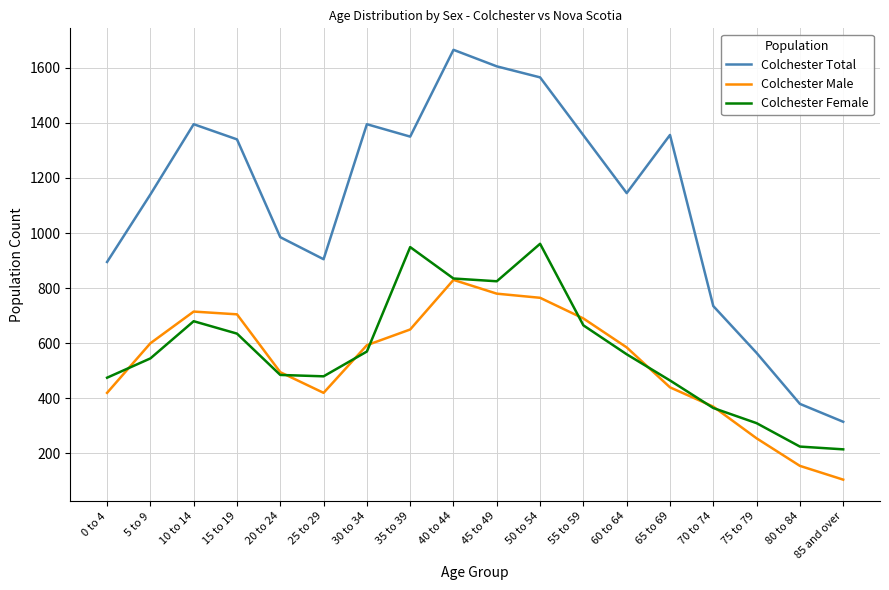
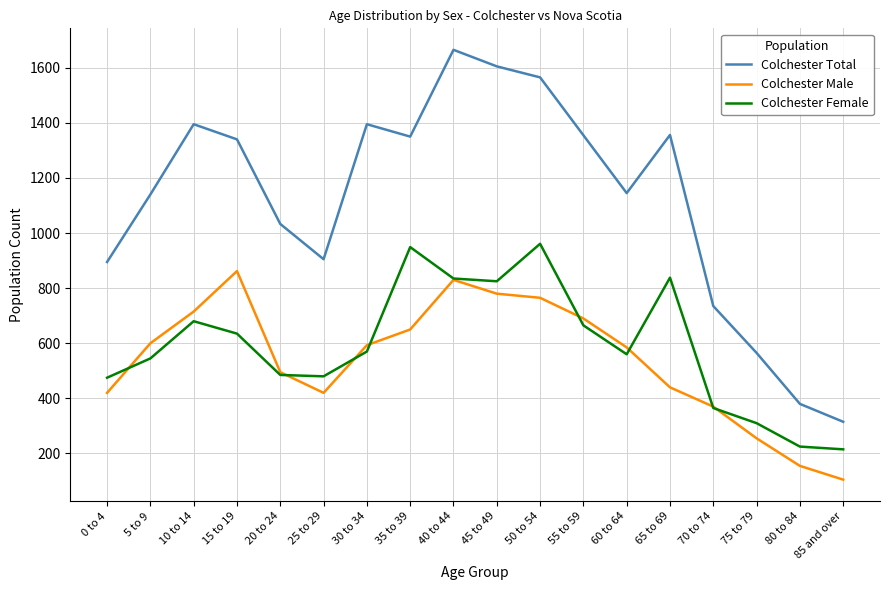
  {
    "Colchester Total": {
      "0 to 4": 900,
      "5 to 9": 1140,
      "10 to 14": 1400,
      "15 to 19": 1340,
-     "20 to 24": 990,
+     "20 to 24": 1030,
      "25 to 29": 910,
      "30 to 34": 1400,
      "35 to 39": 1350,
      "40 to 44": 1670,
      "45 to 49": 1610,
      "50 to 54": 1570,
      "55 to 59": 1360,
      "60 to 64": 1150,
      "65 to 69": 1360,
      "70 to 74": 740,
      "75 to 79": 570,
      "80 to 84": 380,
      "85 and over": 320
    },
    "Colchester Male": {
      "0 to 4": 420,
      "5 to 9": 600,
      "10 to 14": 720,
-     "15 to 19": 710,
+     "15 to 19": 860,
      "20 to 24": 500,
      "25 to 29": 420,
      "30 to 34": 590,
      "35 to 39": 650,
      "45 to 49": 780,
      "50 to 54": 770,
      "55 to 59": 690,
      "60 to 64": 590,
      "65 to 69": 440,
      "75 to 79": 260,
      "80 to 84": 160,
      "85 and over": 110
    },
    "Colchester Female": {
      "0 to 4": 480,
      "5 to 9": 550,
      "10 to 14": 680,
      "15 to 19": 640,
      "20 to 24": 490,
      "25 to 29": 480,
      "30 to 34": 570,
      "35 to 39": 950,
      "45 to 49": 830,
      "50 to 54": 960,
      "55 to 59": 670,
      "60 to 64": 560,
-     "65 to 69": 470,
+     "65 to 69": 840,
      "75 to 79": 310,
      "80 to 84": 230,
      "85 and over": 220
    }
  }
